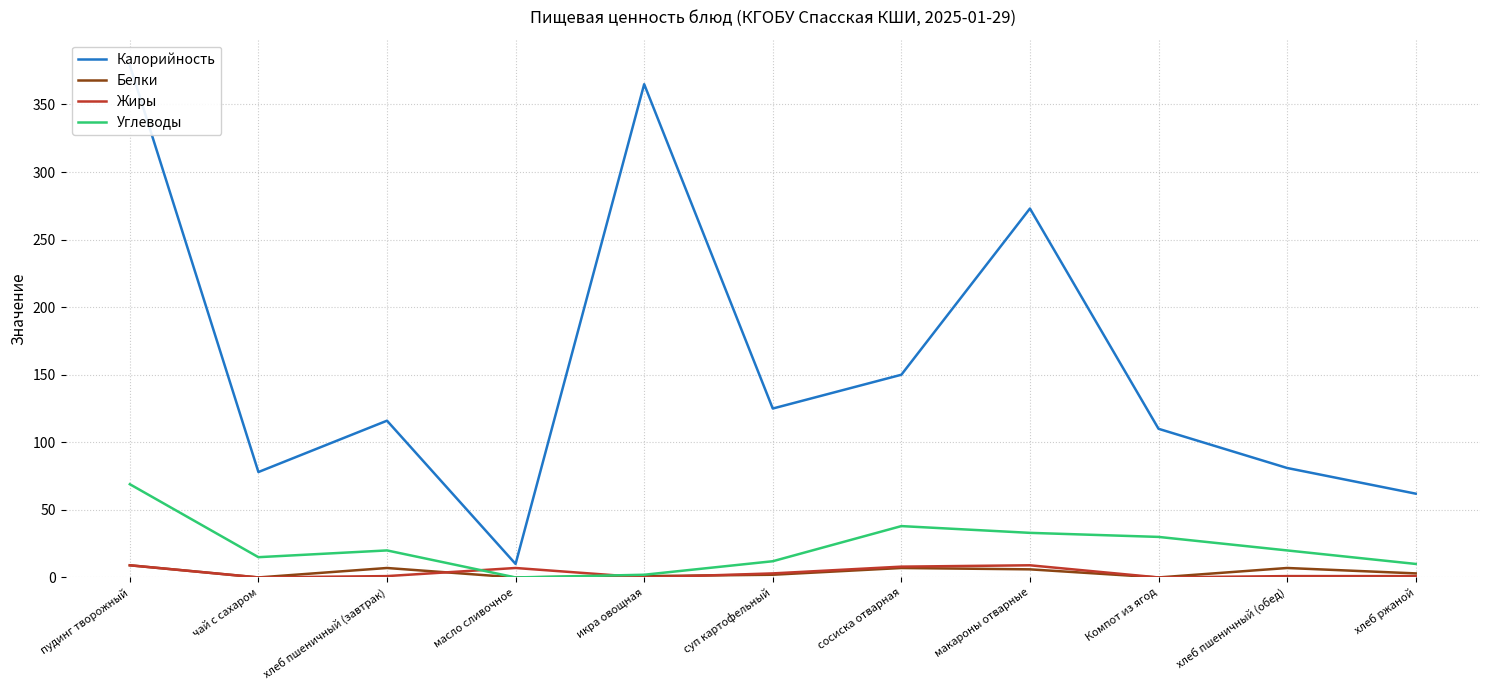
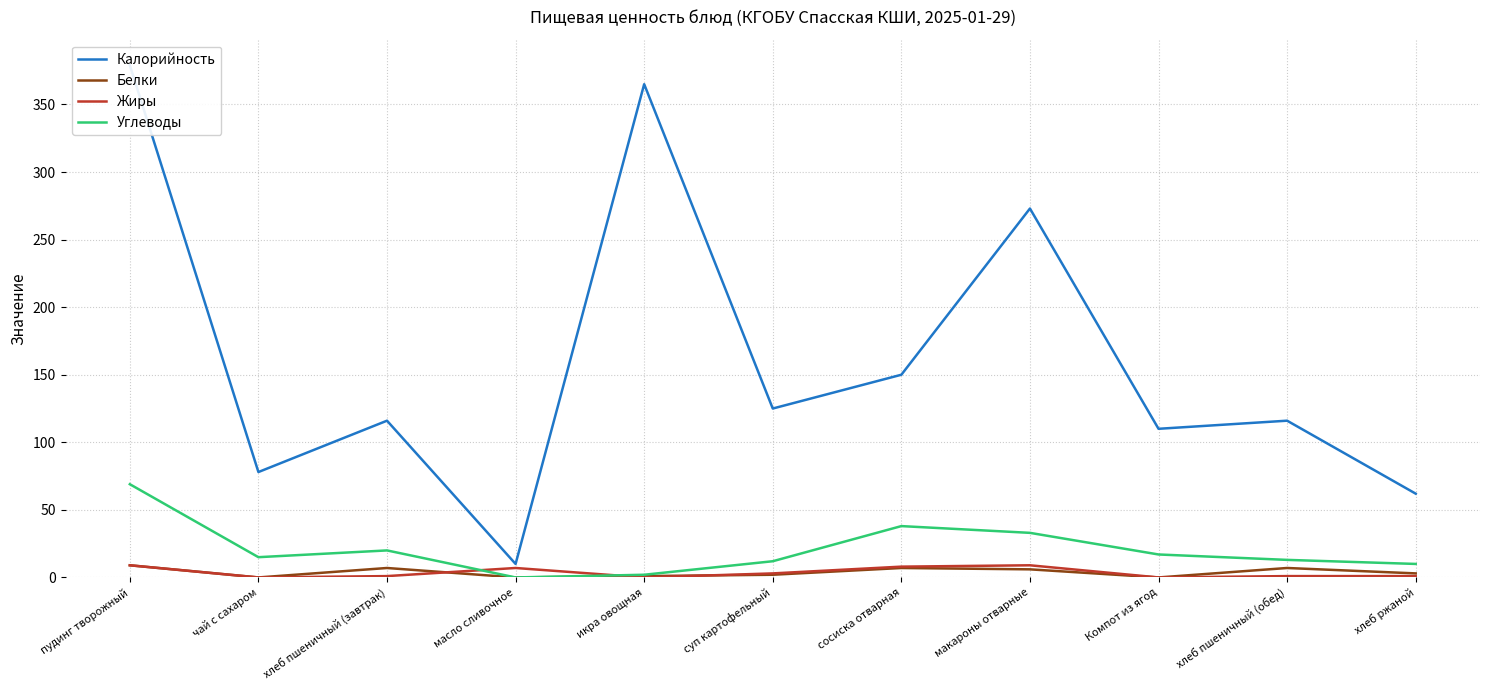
  {
    "Калорийность": {
      "чай с сахаром": 78,
      "хлеб пшеничный (завтрак)": 116,
      "масло сливочное": 10,
      "икра овощная": 365,
      "суп картофельный": 125,
      "сосиска отварная": 150,
      "макароны отварные": 273,
      "Компот из ягод": 110,
-     "хлеб пшеничный (обед)": 81,
+     "хлеб пшеничный (обед)": 116,
      "хлеб ржаной": 62
    },
    "Углеводы": {
      "пудинг творожный": 69,
      "чай с сахаром": 15,
      "хлеб пшеничный (завтрак)": 20,
      "суп картофельный": 12,
      "сосиска отварная": 38,
      "макароны отварные": 33,
-     "Компот из ягод": 30,
-     "хлеб пшеничный (обед)": 20,
+     "Компот из ягод": 17,
+     "хлеб пшеничный (обед)": 13,
      "хлеб ржаной": 10
    }
  }
